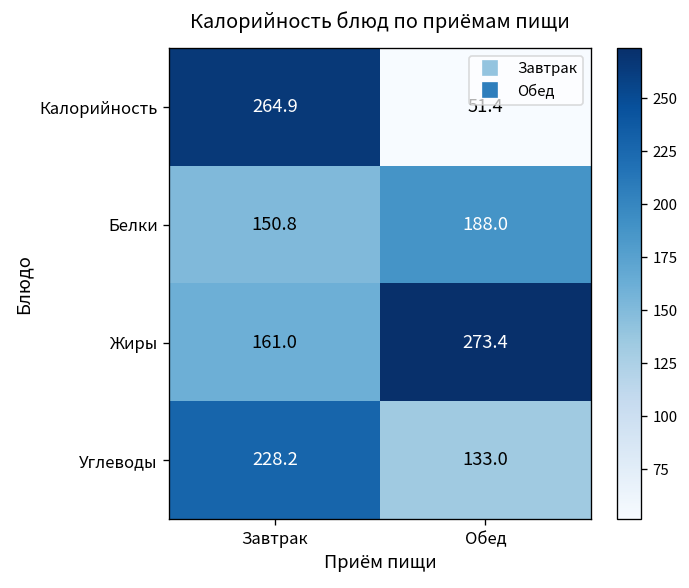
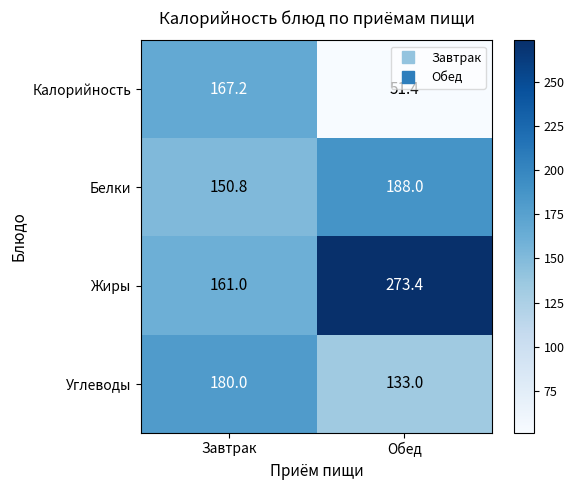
  {
    "Калорийность": {
-     "Завтрак": 264.9
+     "Завтрак": 167.2
    },
    "Белки": {
      "Завтрак": 150.8,
      "Обед": 188.0
    },
    "Жиры": {
      "Завтрак": 161.0,
      "Обед": 273.4
    },
    "Углеводы": {
-     "Завтрак": 228.2,
+     "Завтрак": 180.0,
      "Обед": 133.0
    }
  }
